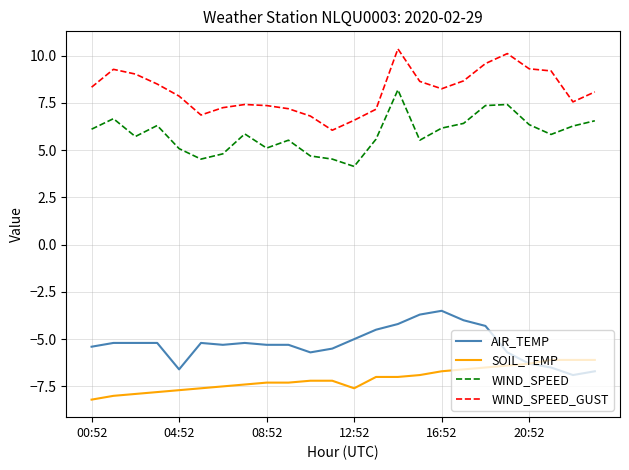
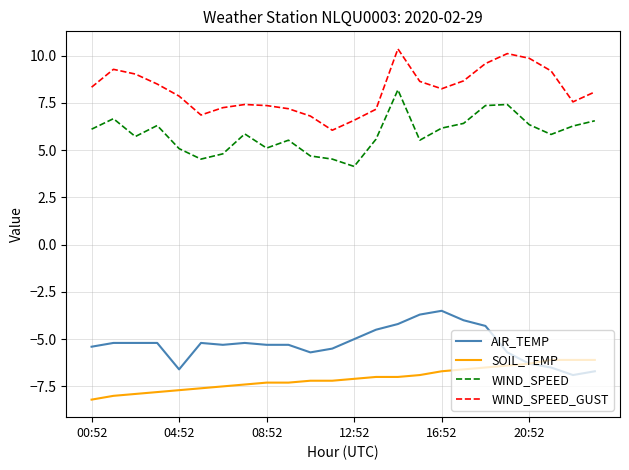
  {
    "AIR_TEMP": {
      "00:52": -5.4,
      "04:52": -6.6,
      "08:52": -5.3,
      "12:52": -5.0,
      "16:52": -3.5
    },
    "SOIL_TEMP": {
      "00:52": -8.2,
      "04:52": -7.7,
      "08:52": -7.3,
-     "12:52": -7.6,
+     "12:52": -7.1,
      "16:52": -6.7
    },
    "WIND_SPEED": {
      "00:52": 6.1,
      "04:52": 5.1,
      "08:52": 5.1,
      "12:52": 4.1,
      "16:52": 6.2,
      "20:52": 6.4
    },
    "WIND_SPEED_GUST": {
      "00:52": 8.3,
      "04:52": 7.9,
      "08:52": 7.4,
      "12:52": 6.6,
      "16:52": 8.3,
-     "20:52": 9.3
+     "20:52": 9.9
    }
  }
